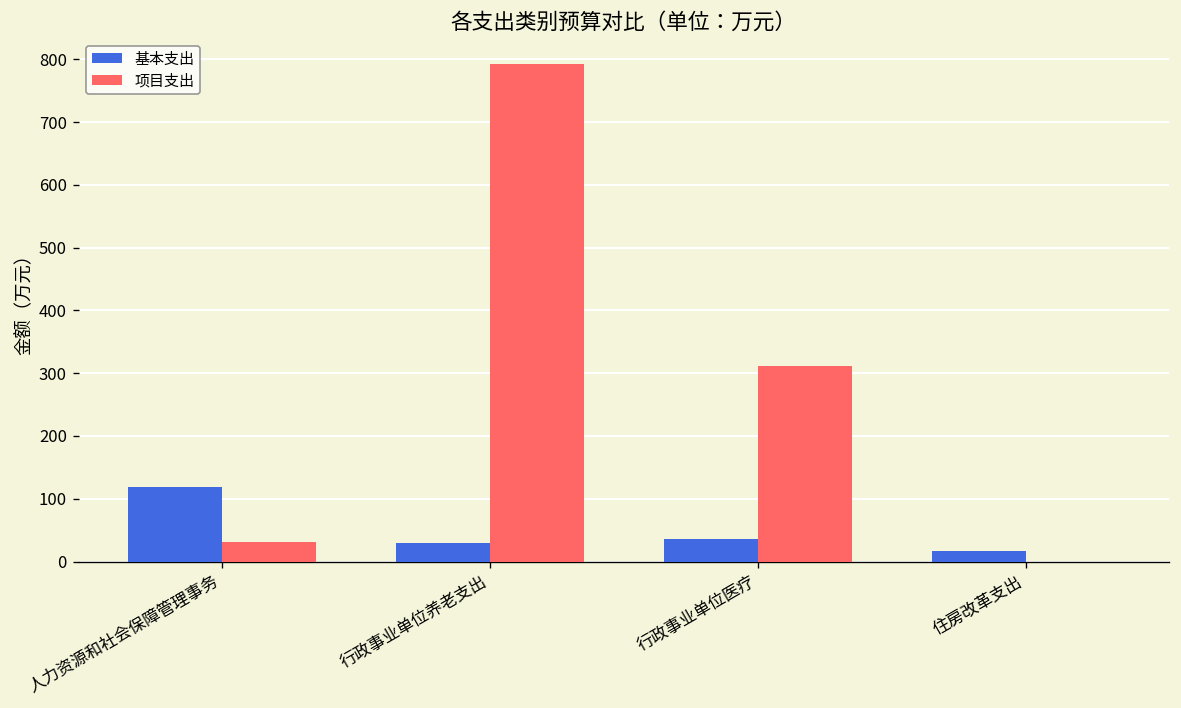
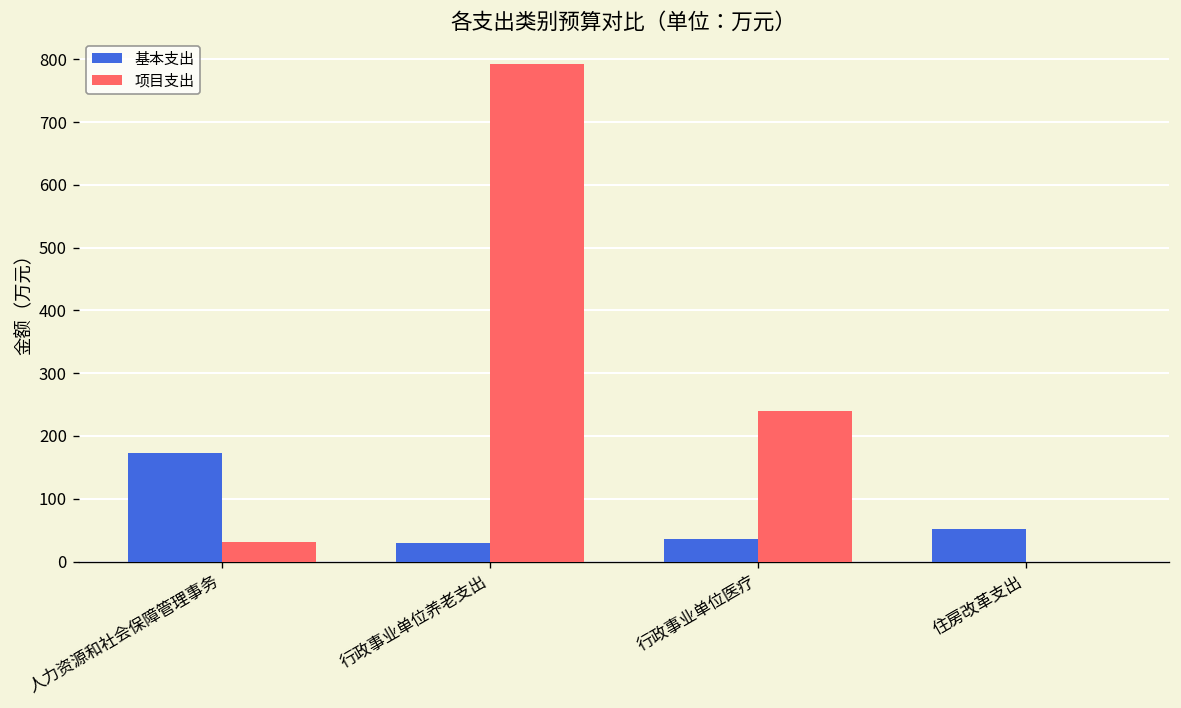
  {
    "基本支出": {
-     "人力资源和社会保障管理事务": 120,
+     "人力资源和社会保障管理事务": 170,
      "行政事业单位养老支出": 30,
      "行政事业单位医疗": 40,
-     "住房改革支出": 20
+     "住房改革支出": 50
    },
    "项目支出": {
      "人力资源和社会保障管理事务": 30,
      "行政事业单位养老支出": 790,
-     "行政事业单位医疗": 310,
+     "行政事业单位医疗": 240,
      "住房改革支出": 0
    }
  }
